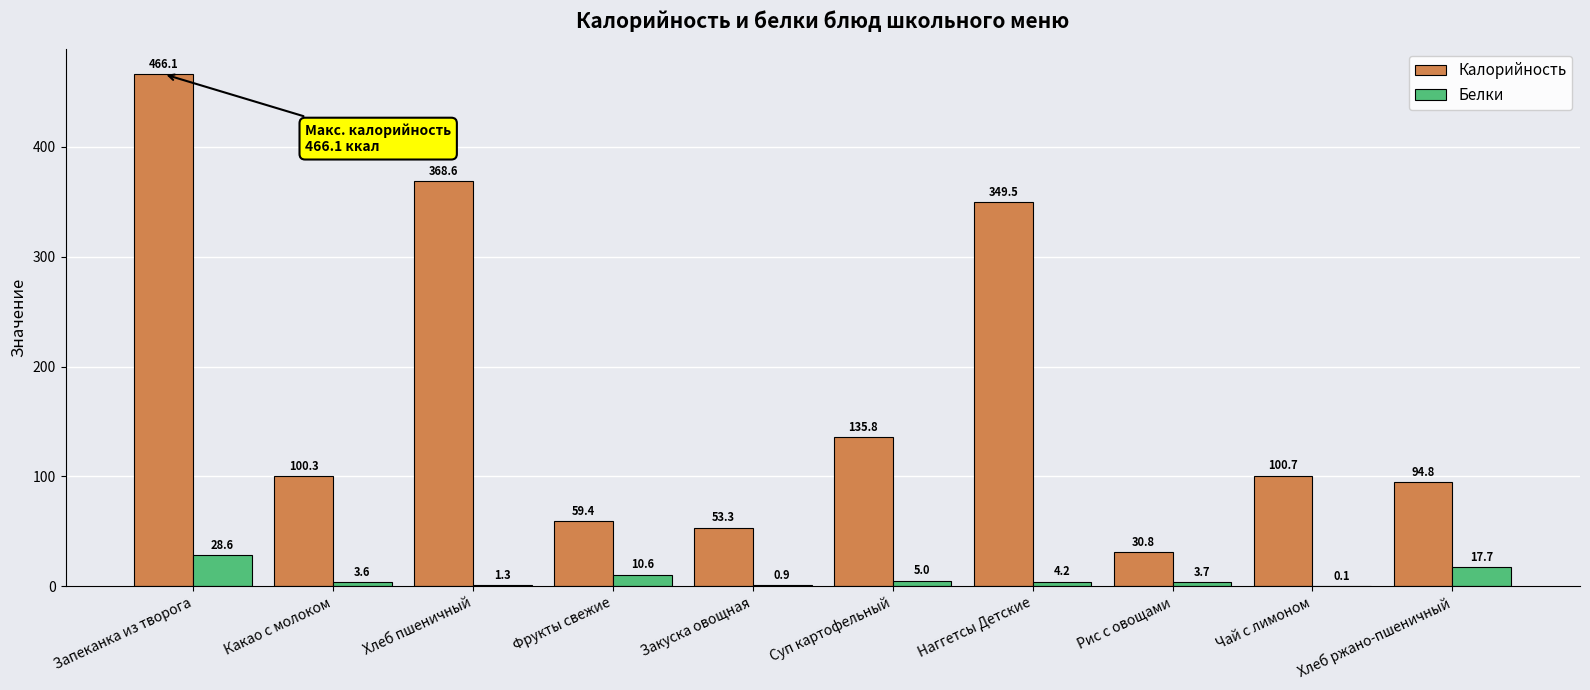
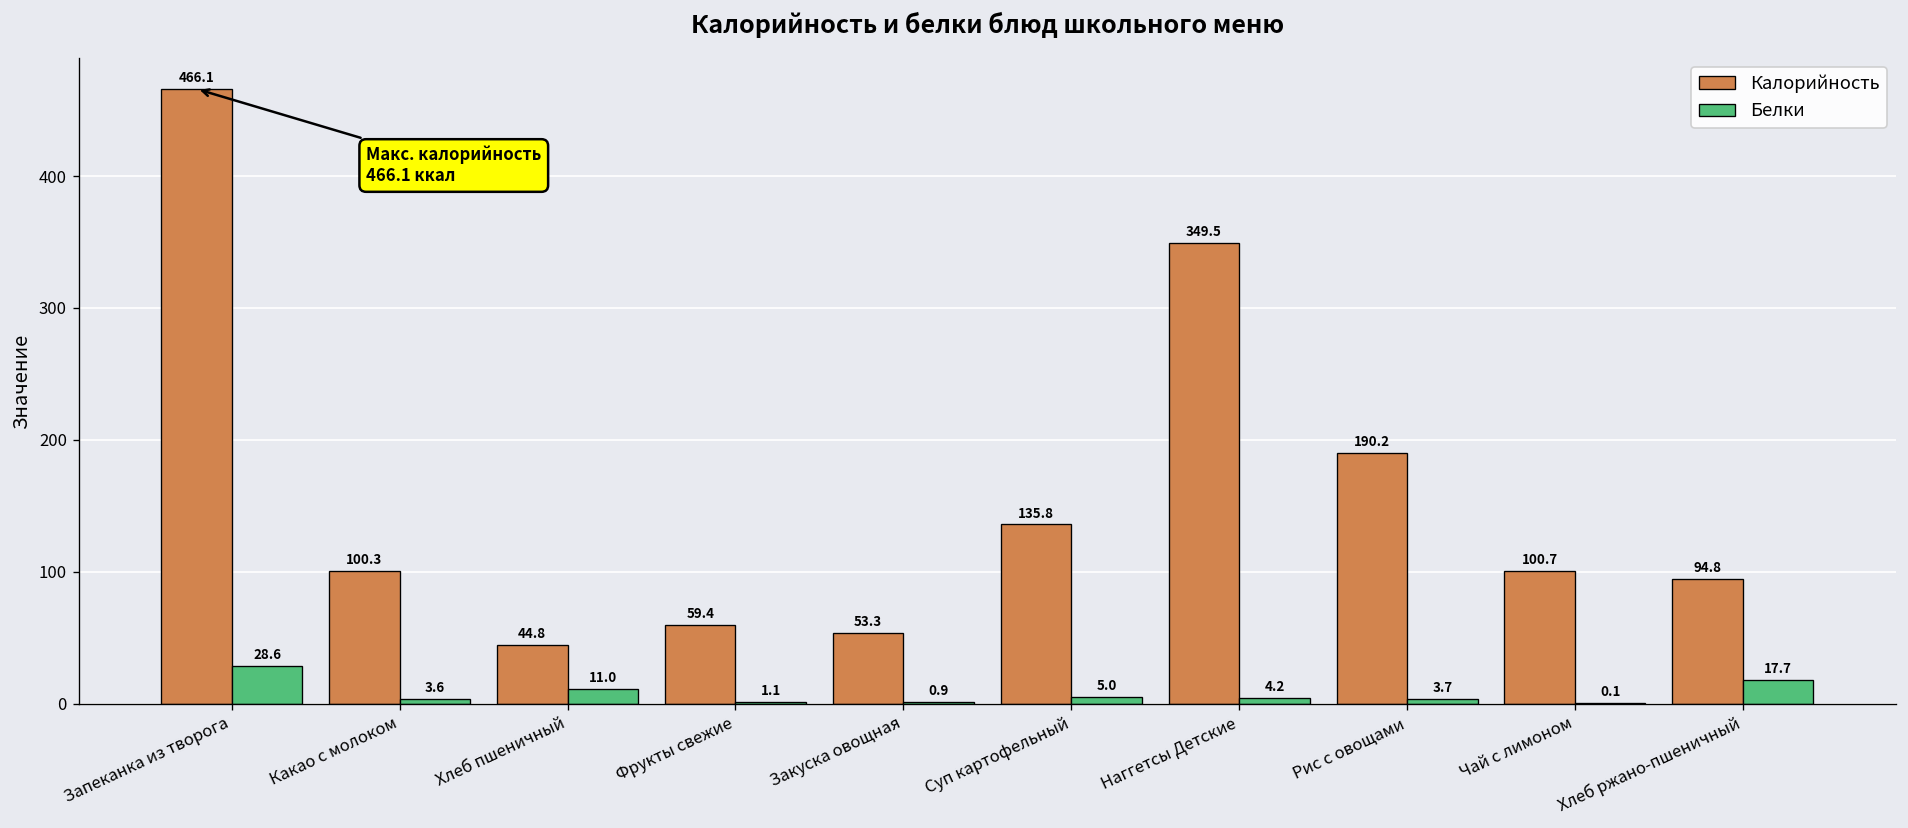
  {
    "Калорийность": {
      "Запеканка из творога": 466.1,
      "Какао с молоком": 100.3,
-     "Хлеб пшеничный": 368.6,
+     "Хлеб пшеничный": 44.8,
      "Фрукты свежие": 59.4,
      "Закуска овощная": 53.3,
      "Суп картофельный": 135.8,
      "Наггетсы Детские": 349.5,
-     "Рис с овощами": 30.8,
+     "Рис с овощами": 190.2,
      "Чай с лимоном": 100.7,
      "Хлеб ржано-пшеничный": 94.8
    },
    "Белки": {
      "Запеканка из творога": 28.6,
      "Какао с молоком": 3.6,
-     "Хлеб пшеничный": 1.3,
-     "Фрукты свежие": 10.6,
+     "Хлеб пшеничный": 11.0,
+     "Фрукты свежие": 1.1,
      "Закуска овощная": 0.9,
      "Суп картофельный": 5.0,
      "Наггетсы Детские": 4.2,
      "Рис с овощами": 3.7,
      "Чай с лимоном": 0.1,
      "Хлеб ржано-пшеничный": 17.7
    }
  }
